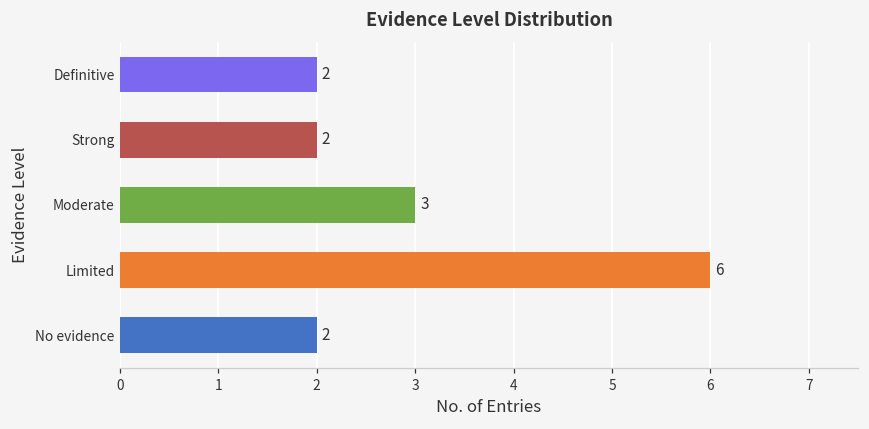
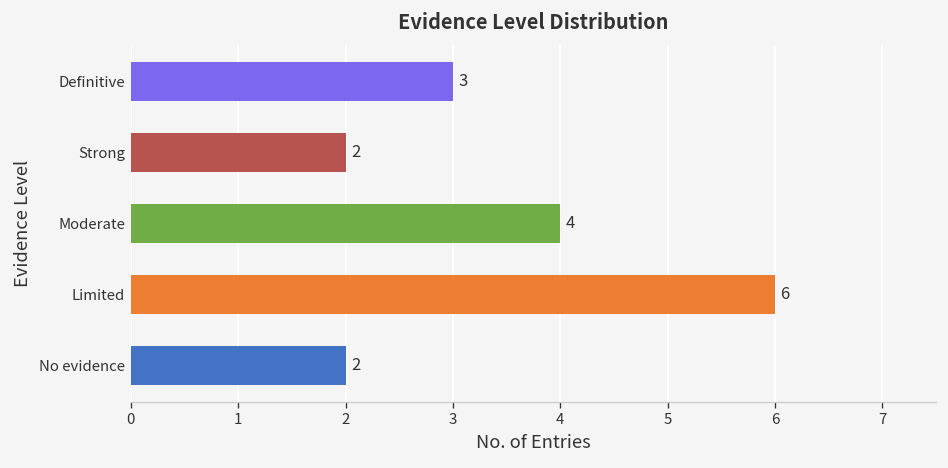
  {
-   "Definitive": 2,
+   "Definitive": 3,
    "Strong": 2,
-   "Moderate": 3,
+   "Moderate": 4,
    "Limited": 6,
    "No evidence": 2
  }
